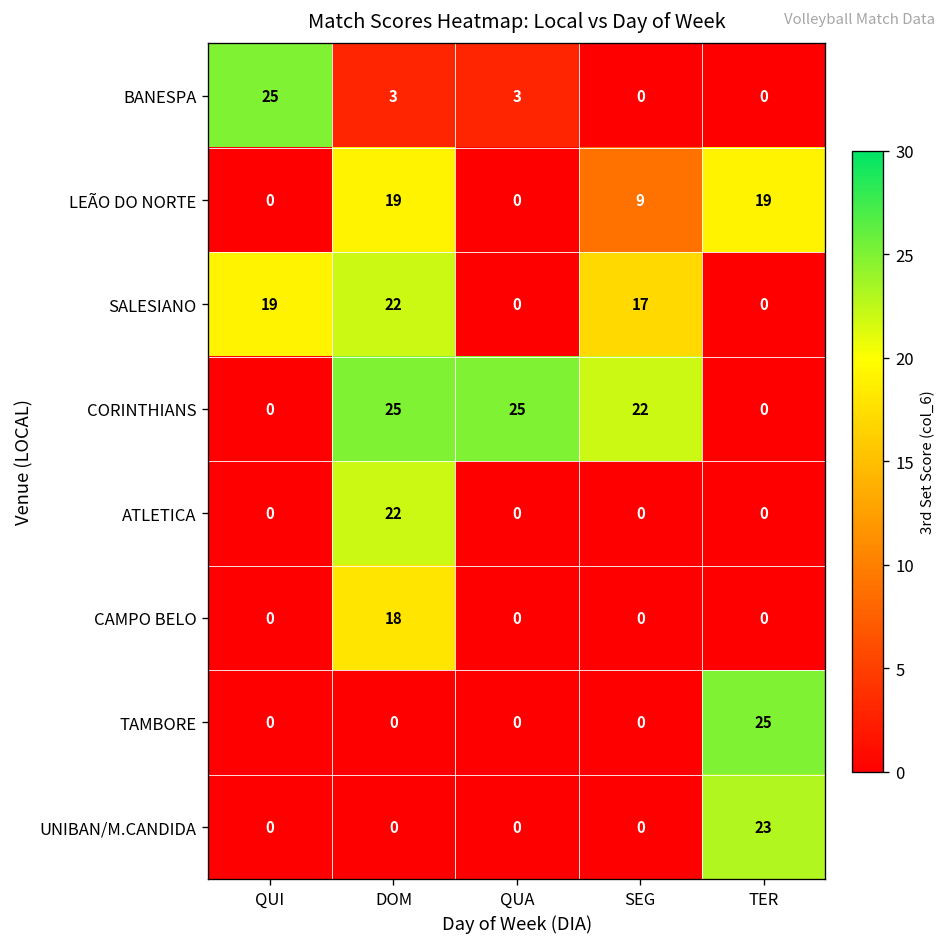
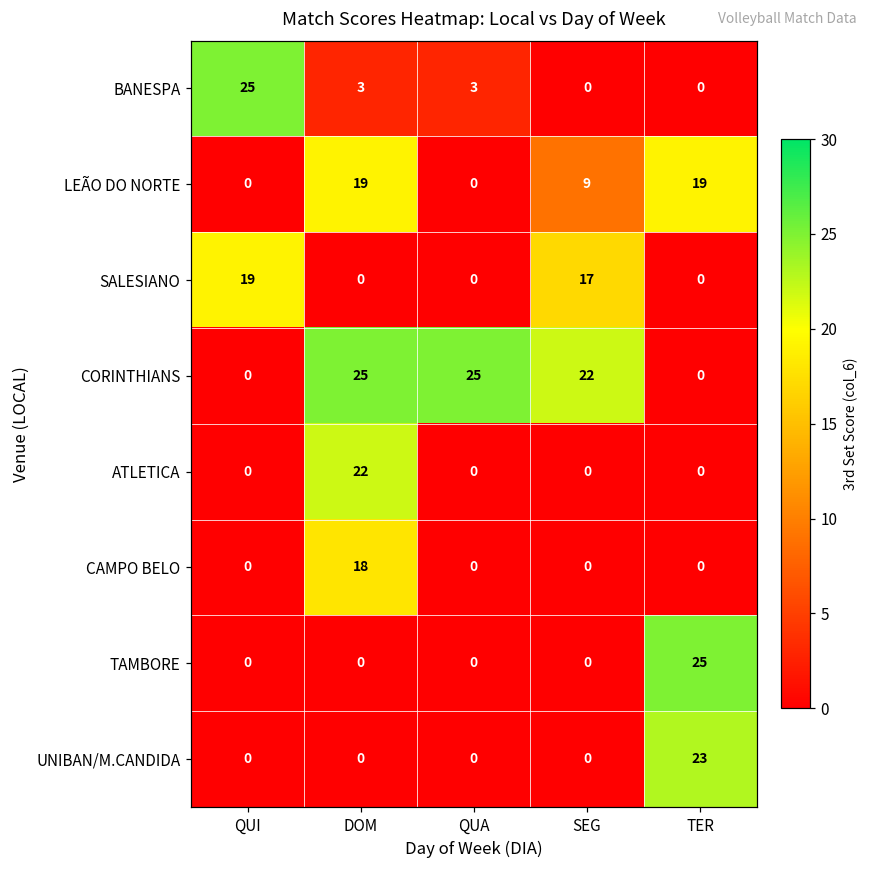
  {
    "BANESPA": {
      "QUI": 25,
      "DOM": 3,
      "QUA": 3,
      "SEG": 0,
      "TER": 0
    },
    "LEÃO DO NORTE": {
      "QUI": 0,
      "DOM": 19,
      "QUA": 0,
      "SEG": 9,
      "TER": 19
    },
    "SALESIANO": {
      "QUI": 19,
-     "DOM": 22,
+     "DOM": 0,
      "QUA": 0,
      "SEG": 17,
      "TER": 0
    },
    "CORINTHIANS": {
      "QUI": 0,
      "DOM": 25,
      "QUA": 25,
      "SEG": 22,
      "TER": 0
    },
    "ATLETICA": {
      "QUI": 0,
      "DOM": 22,
      "QUA": 0,
      "SEG": 0,
      "TER": 0
    },
    "CAMPO BELO": {
      "QUI": 0,
      "DOM": 18,
      "QUA": 0,
      "SEG": 0,
      "TER": 0
    },
    "TAMBORE": {
      "QUI": 0,
      "DOM": 0,
      "QUA": 0,
      "SEG": 0,
      "TER": 25
    },
    "UNIBAN/M.CANDIDA": {
      "QUI": 0,
      "DOM": 0,
      "QUA": 0,
      "SEG": 0,
      "TER": 23
    }
  }
